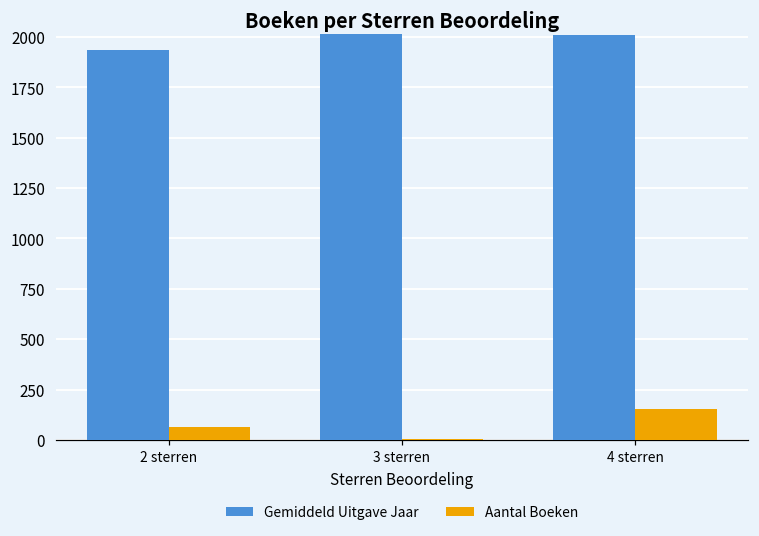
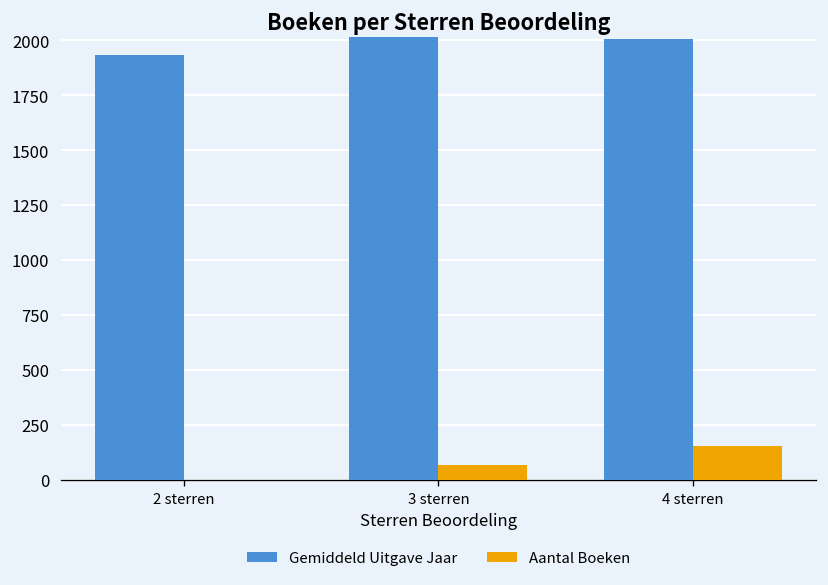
  {
    "Gemiddeld Uitgave Jaar": {
      "2 sterren": 1930,
      "3 sterren": 2010,
      "4 sterren": 2010
    },
    "Aantal Boeken": {
-     "2 sterren": 70,
-     "3 sterren": 0,
+     "2 sterren": 0,
+     "3 sterren": 70,
      "4 sterren": 160
    }
  }
